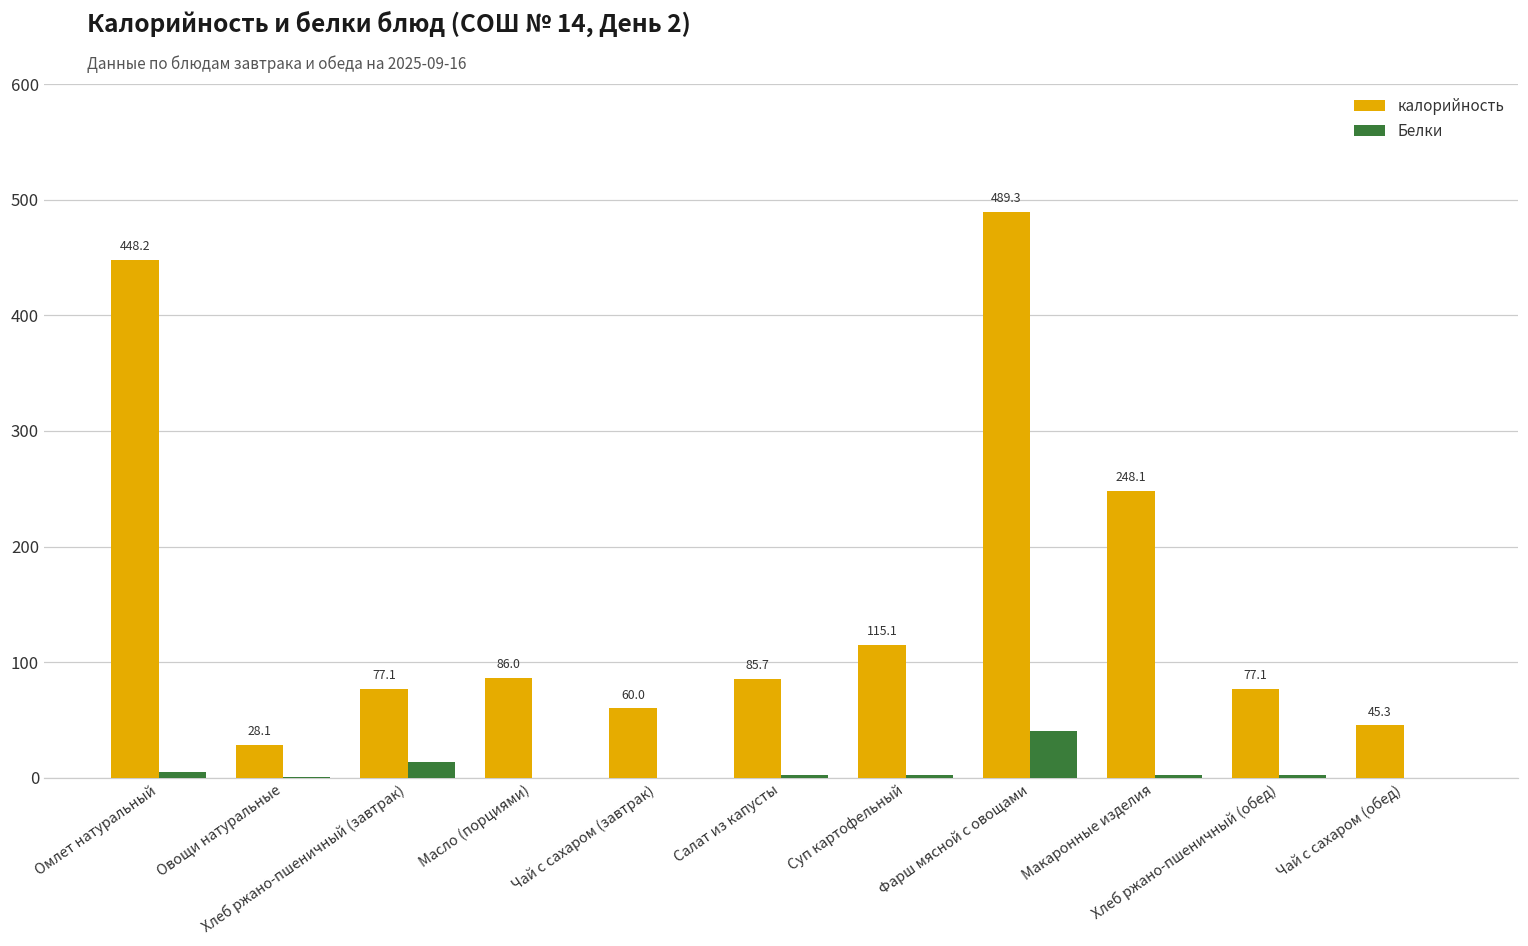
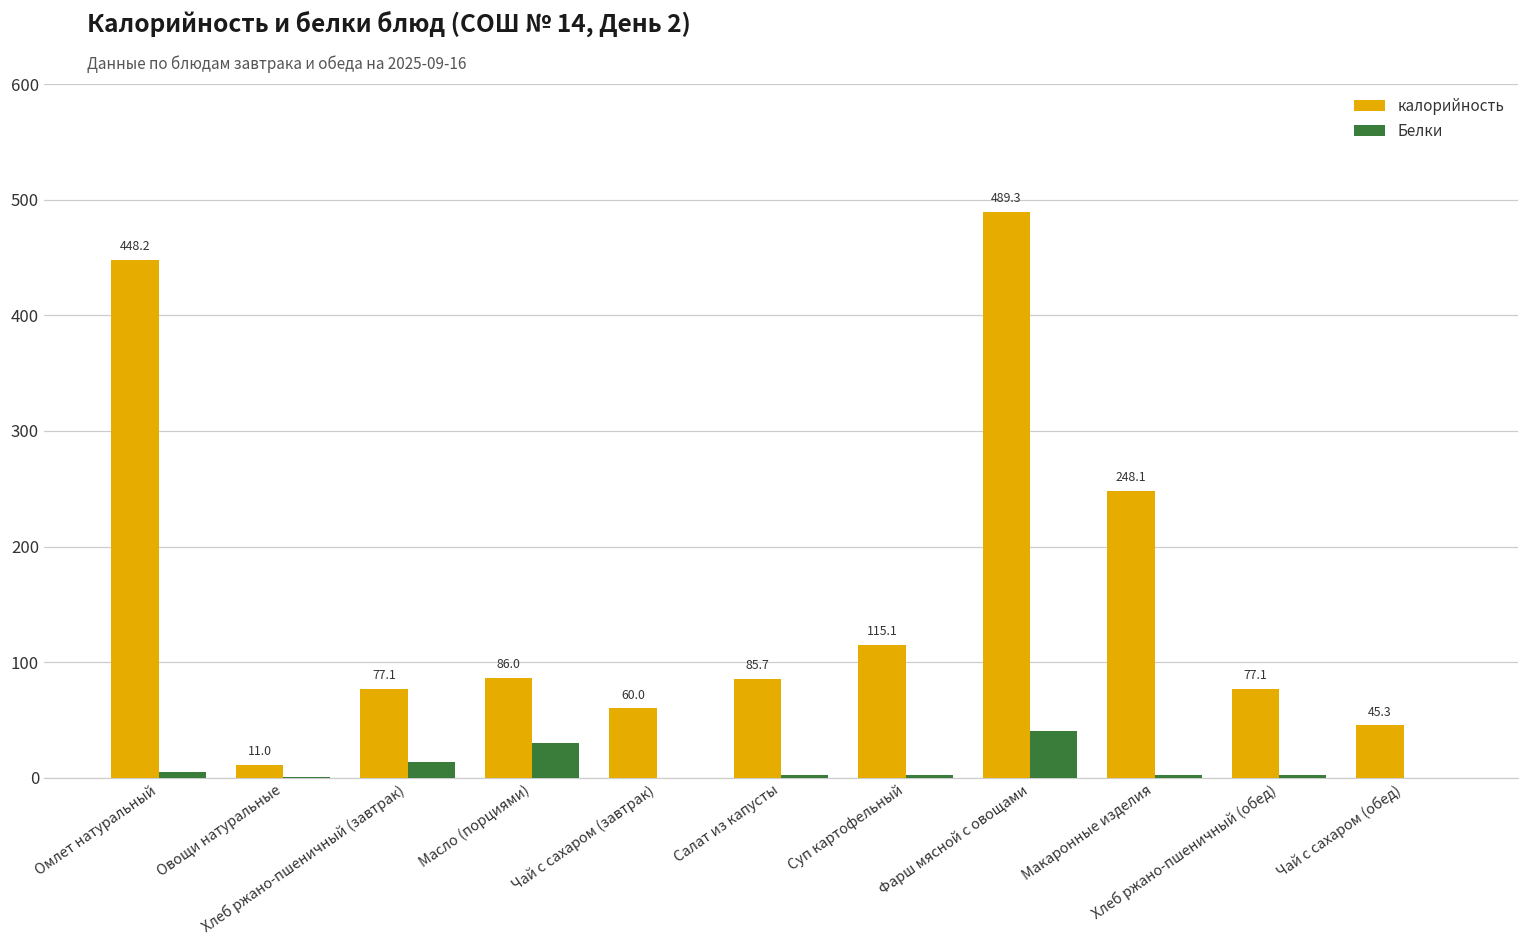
  {
    "калорийность": {
      "Омлет натуральный": 448.2,
-     "Овощи натуральные": 28.1,
+     "Овощи натуральные": 11.0,
      "Хлеб ржано-пшеничный (завтрак)": 77.1,
      "Масло (порциями)": 86.0,
      "Чай с сахаром (завтрак)": 60.0,
      "Салат из капусты": 85.7,
      "Суп картофельный": 115.1,
      "Фарш мясной с овощами": 489.3,
      "Макаронные изделия": 248.1,
      "Хлеб ржано-пшеничный (обед)": 77.1,
      "Чай с сахаром (обед)": 45.3
    },
    "Белки": {
      "Омлет натуральный": 5,
      "Хлеб ржано-пшеничный (завтрак)": 14,
-     "Масло (порциями)": 0,
+     "Масло (порциями)": 30,
      "Салат из капусты": 3,
      "Суп картофельный": 3,
      "Фарш мясной с овощами": 40,
      "Макаронные изделия": 3
    }
  }
